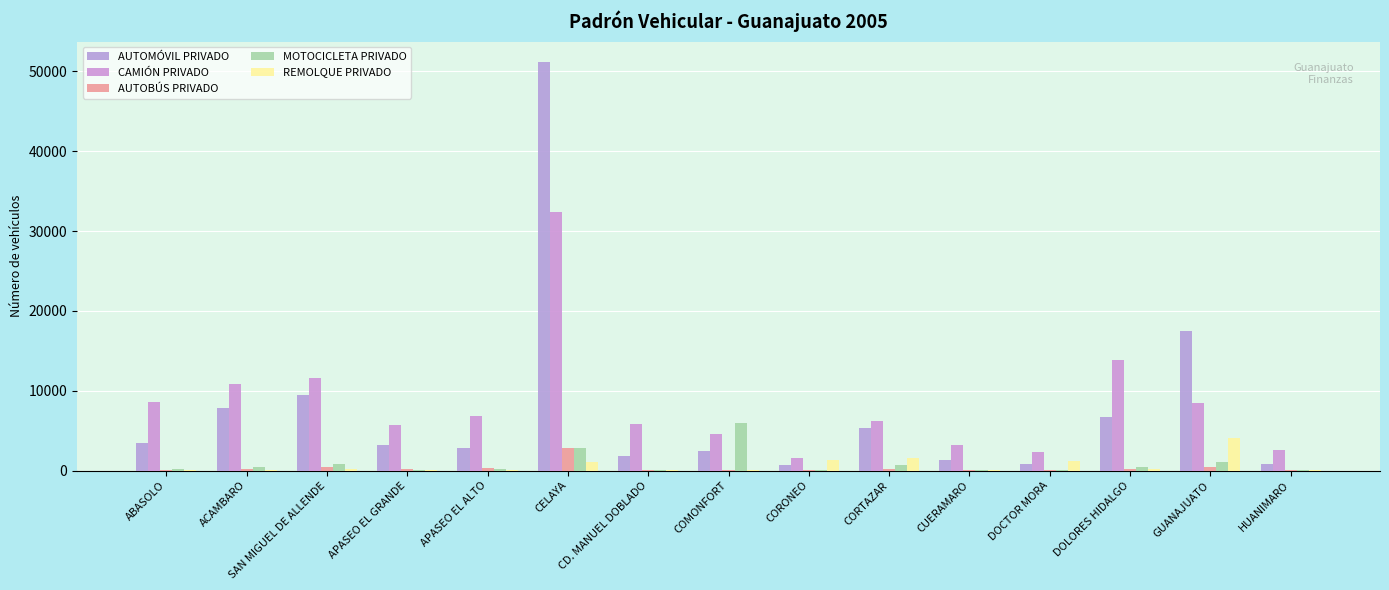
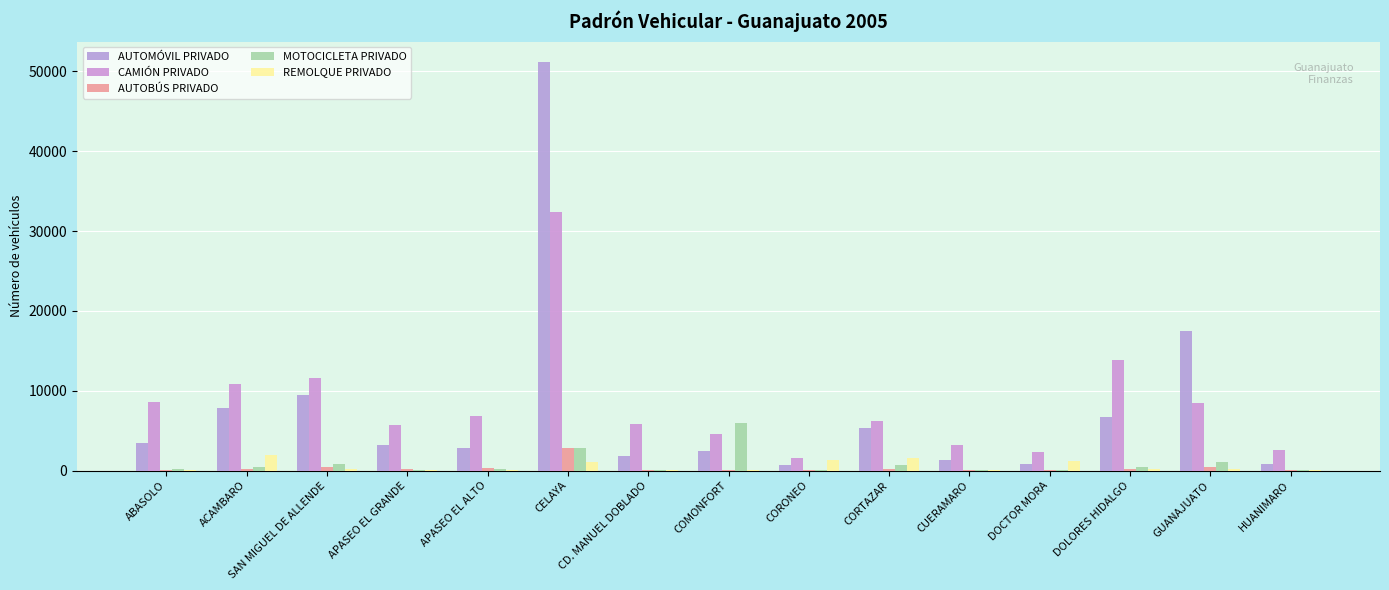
  {
    "AUTOBÚS PRIVADO": {
      "SAN MIGUEL DE ALLENDE": 0,
      "CELAYA": 3000,
      "GUANAJUATO": 1000
    },
    "MOTOCICLETA PRIVADO": {
      "ACAMBARO": 0,
      "SAN MIGUEL DE ALLENDE": 1000,
      "CELAYA": 3000,
      "COMONFORT": 6000,
      "CORTAZAR": 1000,
      "DOLORES HIDALGO": 0,
      "GUANAJUATO": 1000
    },
    "REMOLQUE PRIVADO": {
-     "ACAMBARO": 0,
+     "ACAMBARO": 2000,
      "CELAYA": 1000,
      "CORONEO": 1000,
      "CORTAZAR": 2000,
      "DOCTOR MORA": 1000,
-     "GUANAJUATO": 4000
+     "GUANAJUATO": 0
    }
  }
